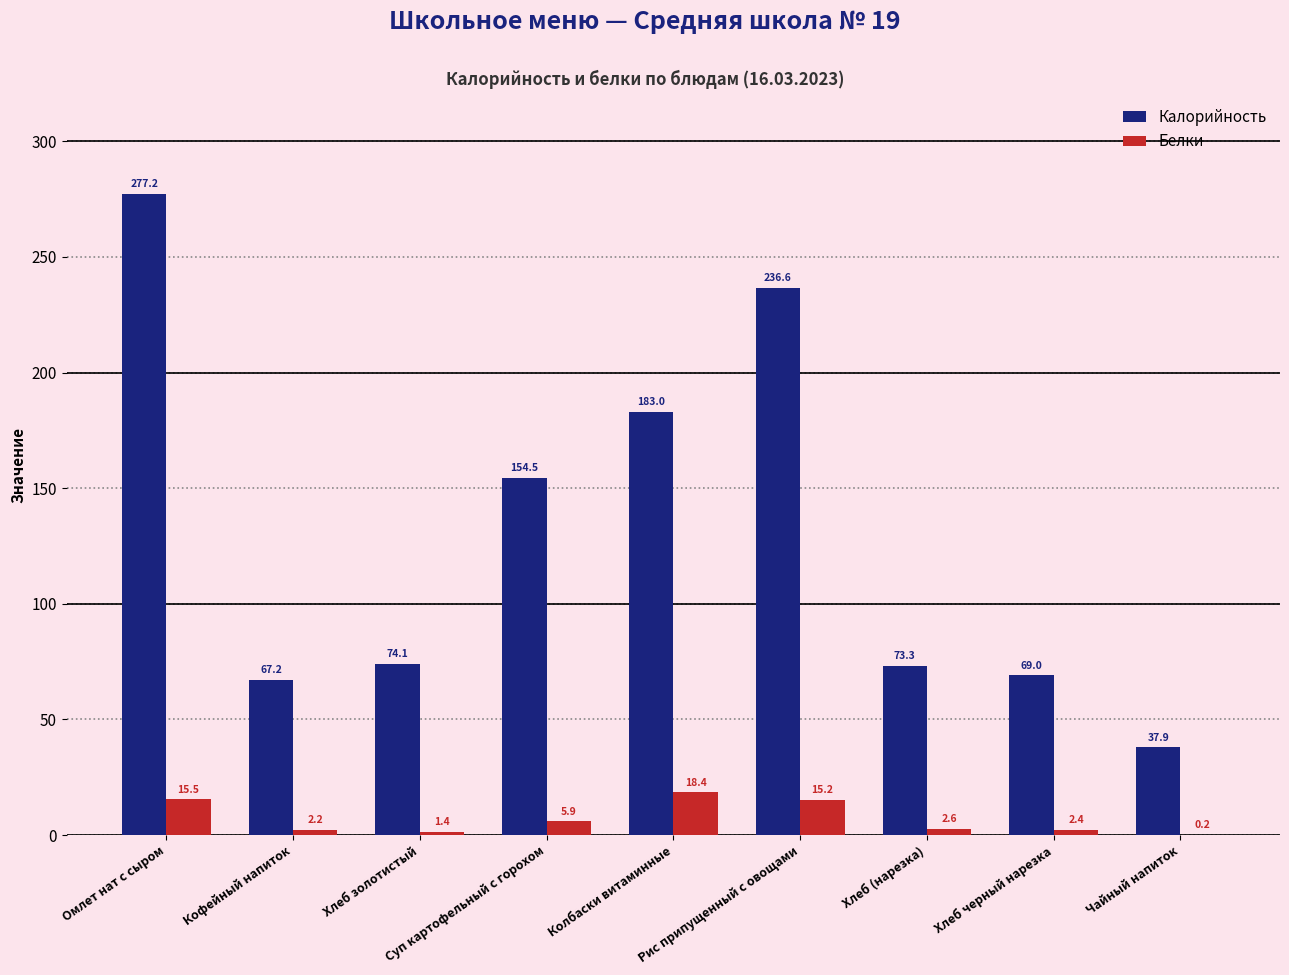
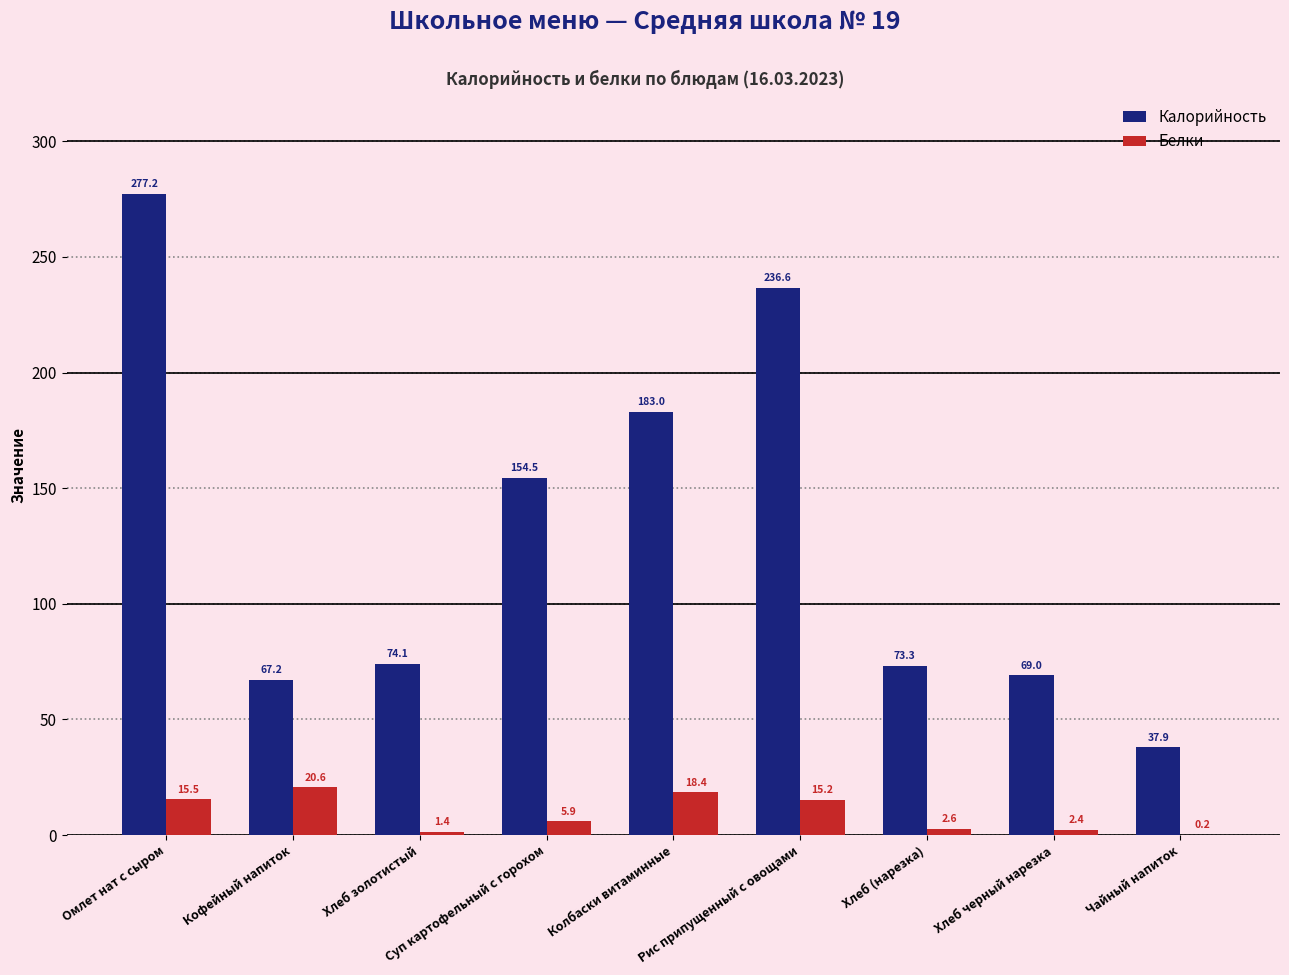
  {
    "Калорийность": {
      "Омлет нат с сыром": 277.2,
      "Кофейный напиток": 67.2,
      "Хлеб золотистый": 74.1,
      "Суп картофельный с горохом": 154.5,
      "Колбаски витаминные": 183.0,
      "Рис припущенный с овощами": 236.6,
      "Хлеб (нарезка)": 73.3,
      "Хлеб черный нарезка": 69.0,
      "Чайный напиток": 37.9
    },
    "Белки": {
      "Омлет нат с сыром": 15.5,
-     "Кофейный напиток": 2.2,
+     "Кофейный напиток": 20.6,
      "Хлеб золотистый": 1.4,
      "Суп картофельный с горохом": 5.9,
      "Колбаски витаминные": 18.4,
      "Рис припущенный с овощами": 15.2,
      "Хлеб (нарезка)": 2.6,
      "Хлеб черный нарезка": 2.4,
      "Чайный напиток": 0.2
    }
  }
